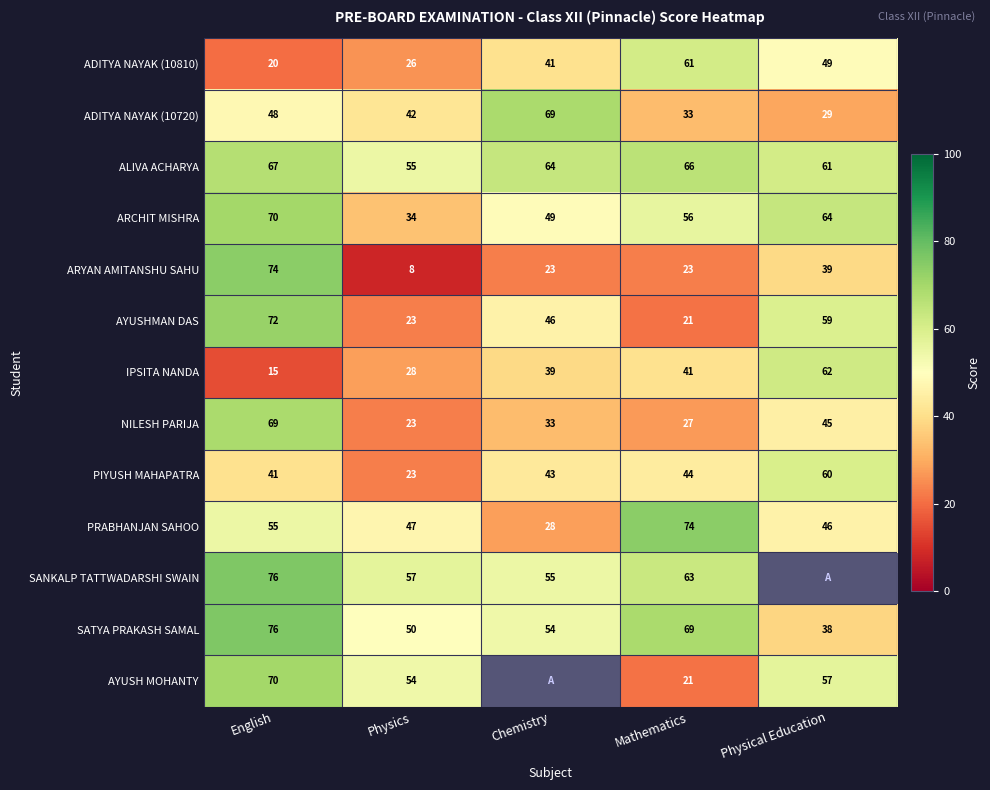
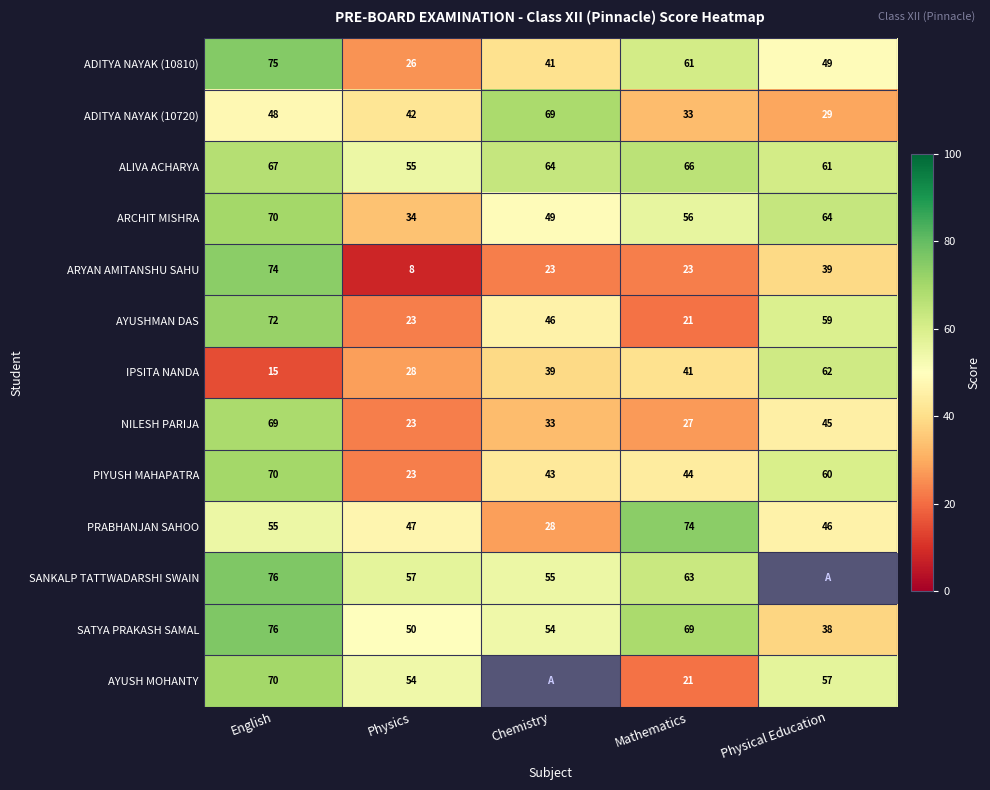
  {
    "ADITYA NAYAK (10810)": {
-     "English": 20,
+     "English": 75,
      "Physics": 26,
      "Chemistry": 41,
      "Mathematics": 61,
      "Physical Education": 49
    },
    "ADITYA NAYAK (10720)": {
      "English": 48,
      "Physics": 42,
      "Chemistry": 69,
      "Mathematics": 33,
      "Physical Education": 29
    },
    "ALIVA ACHARYA": {
      "English": 67,
      "Physics": 55,
      "Chemistry": 64,
      "Mathematics": 66,
      "Physical Education": 61
    },
    "ARCHIT MISHRA": {
      "English": 70,
      "Physics": 34,
      "Chemistry": 49,
      "Mathematics": 56,
      "Physical Education": 64
    },
    "ARYAN AMITANSHU SAHU": {
      "English": 74,
      "Physics": 8,
      "Chemistry": 23,
      "Mathematics": 23,
      "Physical Education": 39
    },
    "AYUSHMAN DAS": {
      "English": 72,
      "Physics": 23,
      "Chemistry": 46,
      "Mathematics": 21,
      "Physical Education": 59
    },
    "IPSITA NANDA": {
      "English": 15,
      "Physics": 28,
      "Chemistry": 39,
      "Mathematics": 41,
      "Physical Education": 62
    },
    "NILESH PARIJA": {
      "English": 69,
      "Physics": 23,
      "Chemistry": 33,
      "Mathematics": 27,
      "Physical Education": 45
    },
    "PIYUSH MAHAPATRA": {
-     "English": 41,
+     "English": 70,
      "Physics": 23,
      "Chemistry": 43,
      "Mathematics": 44,
      "Physical Education": 60
    },
    "PRABHANJAN SAHOO": {
      "English": 55,
      "Physics": 47,
      "Chemistry": 28,
      "Mathematics": 74,
      "Physical Education": 46
    },
    "SANKALP TATTWADARSHI SWAIN": {
      "English": 76,
      "Physics": 57,
      "Chemistry": 55,
      "Mathematics": 63
    },
    "SATYA PRAKASH SAMAL": {
      "English": 76,
      "Physics": 50,
      "Chemistry": 54,
      "Mathematics": 69,
      "Physical Education": 38
    },
    "AYUSH MOHANTY": {
      "English": 70,
      "Physics": 54,
      "Mathematics": 21,
      "Physical Education": 57
    }
  }
